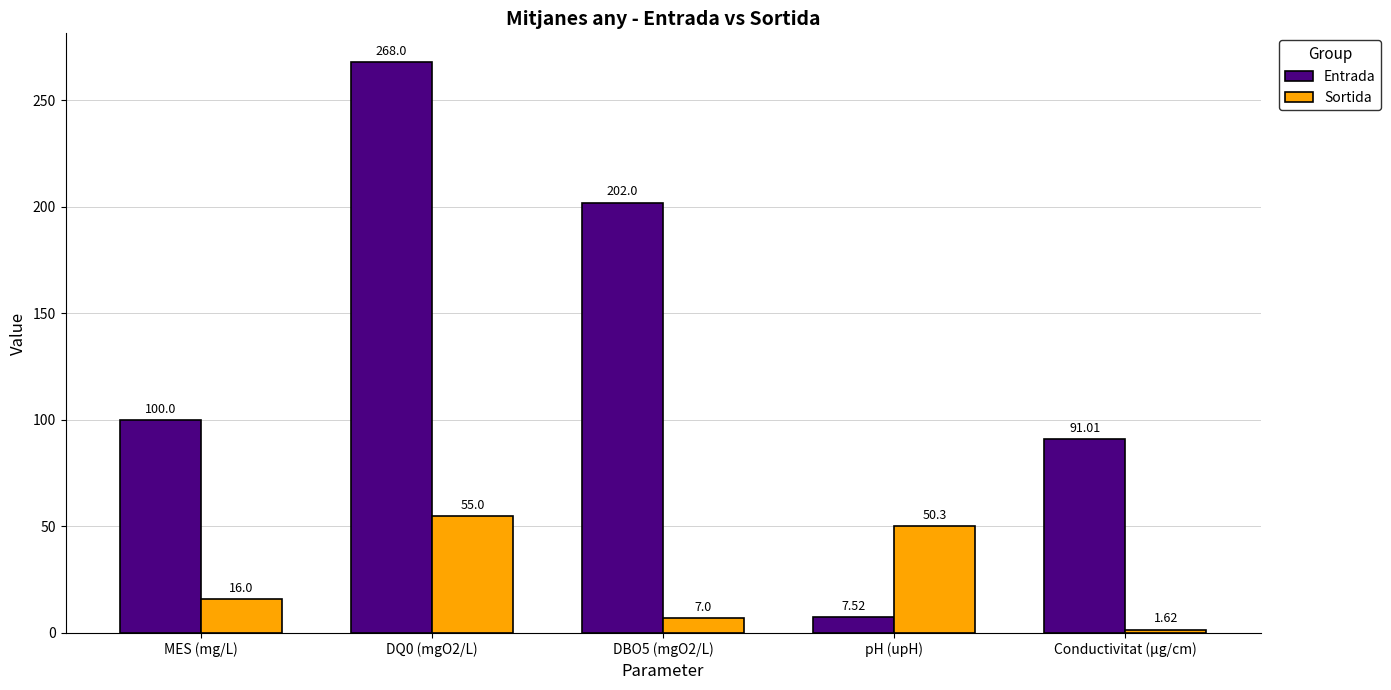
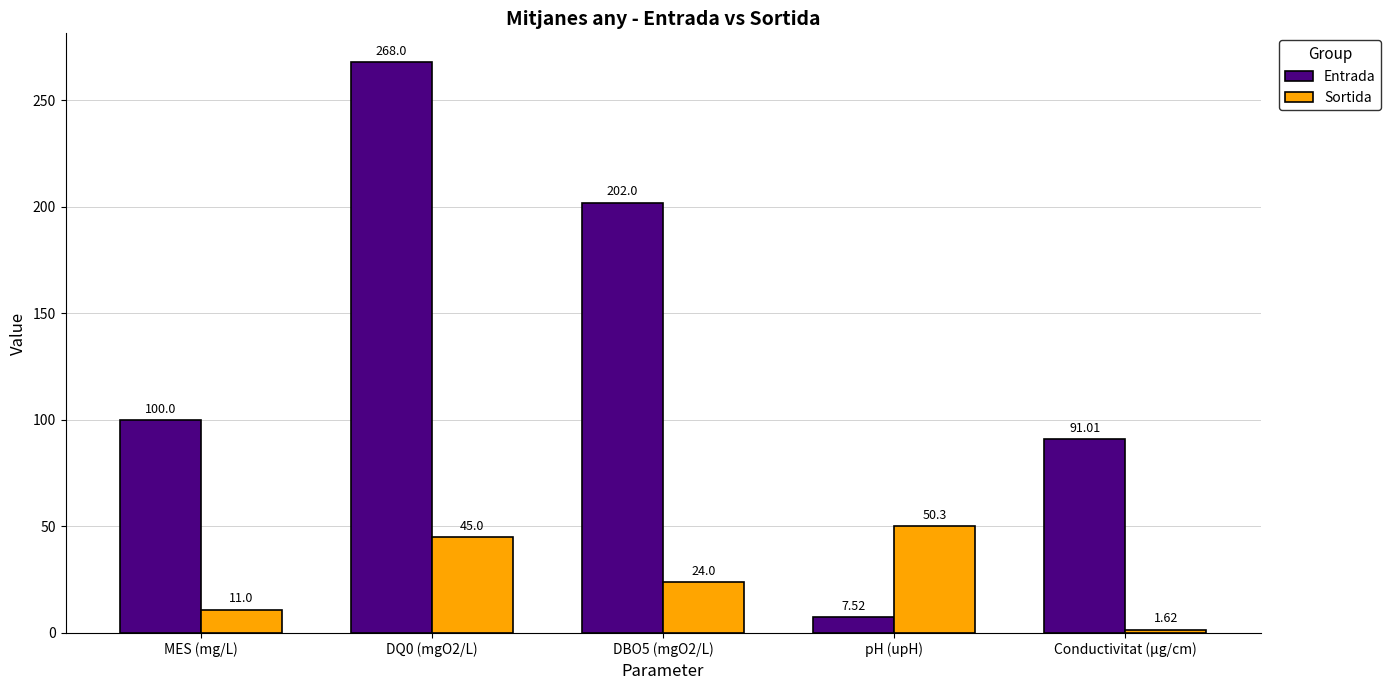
  {
    "Entrada": {
      "MES (mg/L)": 100.0,
      "DQ0 (mgO2/L)": 268.0,
      "DBO5 (mgO2/L)": 202.0,
      "pH (upH)": 7.52,
      "Conductivitat (µg/cm)": 91.01
    },
    "Sortida": {
-     "MES (mg/L)": 16.0,
-     "DQ0 (mgO2/L)": 55.0,
-     "DBO5 (mgO2/L)": 7.0,
+     "MES (mg/L)": 11.0,
+     "DQ0 (mgO2/L)": 45.0,
+     "DBO5 (mgO2/L)": 24.0,
      "pH (upH)": 50.3,
      "Conductivitat (µg/cm)": 1.62
    }
  }
